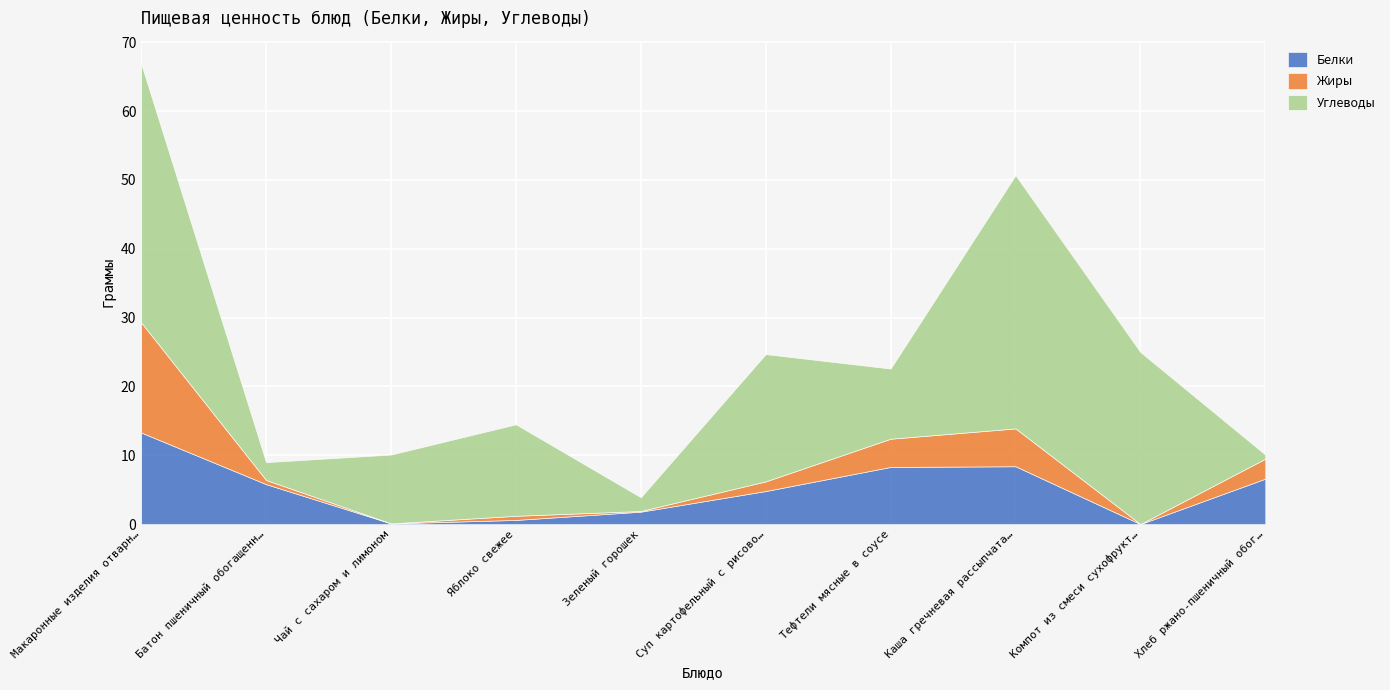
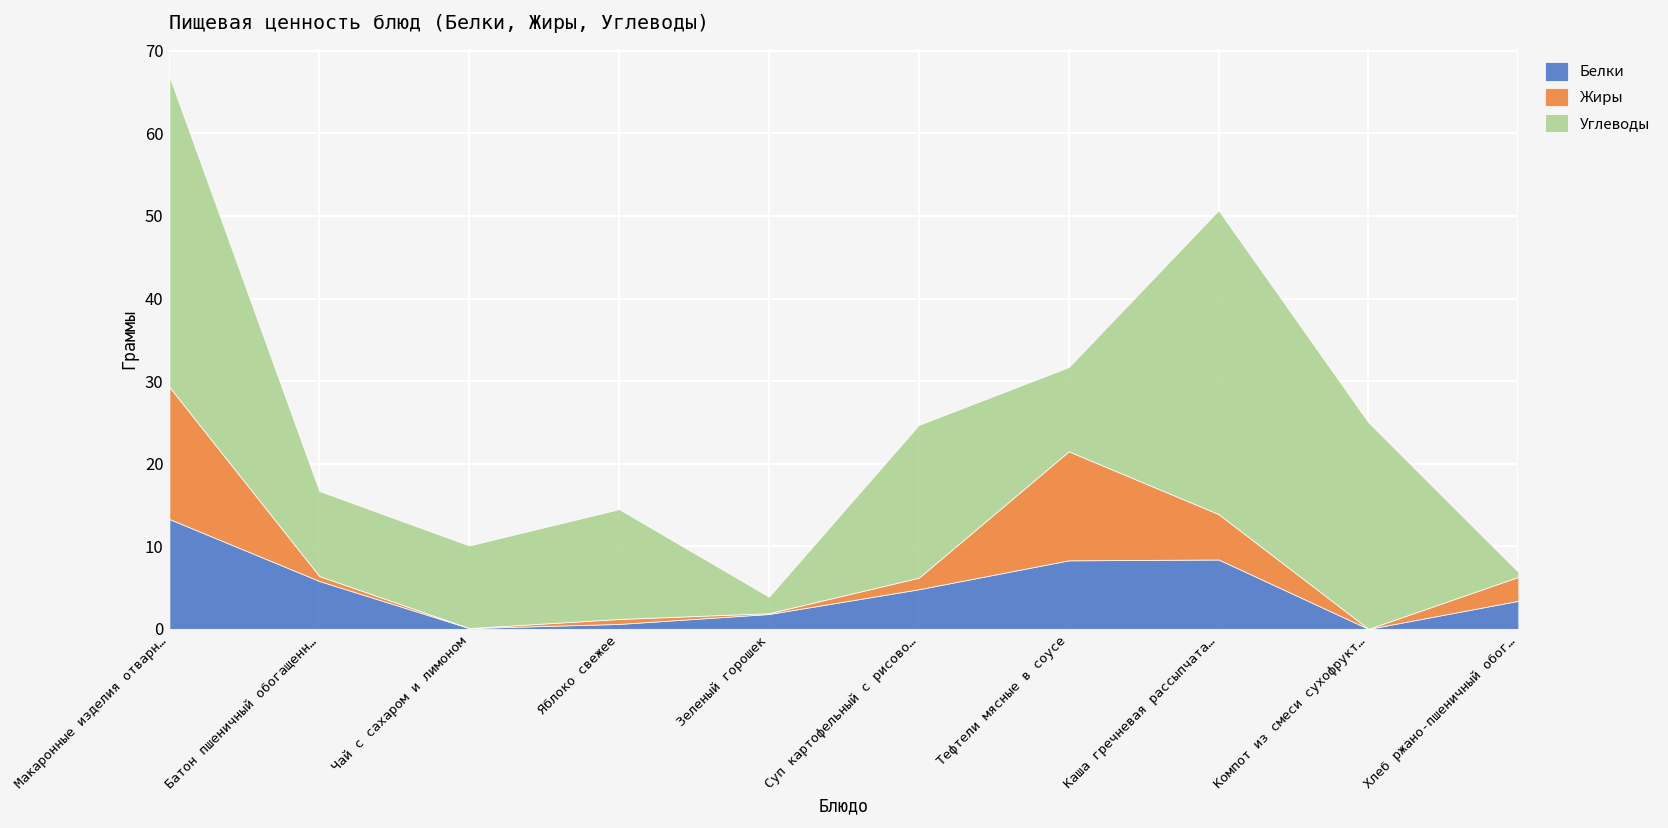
  {
    "Белки": {
      "Макаронные изделия отварн…": 13,
      "Батон пшеничный обогащенн…": 6,
      "Яблоко свежее": 1,
      "Суп картофельный с рисово…": 5,
      "Тефтели мясные в соусе": 8,
      "Каша гречневая рассыпчата…": 8,
-     "Хлеб ржано-пшеничный обог…": 7
+     "Хлеб ржано-пшеничный обог…": 3
    },
    "Жиры": {
      "Макаронные изделия отварн…": 16,
      "Батон пшеничный обогащенн…": 1,
      "Яблоко свежее": 1,
      "Суп картофельный с рисово…": 1,
-     "Тефтели мясные в соусе": 4,
+     "Тефтели мясные в соусе": 13,
      "Каша гречневая рассыпчата…": 6,
      "Хлеб ржано-пшеничный обог…": 3
    },
    "Углеводы": {
      "Макаронные изделия отварн…": 38,
-     "Батон пшеничный обогащенн…": 3,
+     "Батон пшеничный обогащенн…": 10,
      "Чай с сахаром и лимоном": 10,
      "Яблоко свежее": 13,
      "Зеленый горошек": 2,
      "Суп картофельный с рисово…": 19,
      "Тефтели мясные в соусе": 10,
      "Каша гречневая рассыпчата…": 37,
      "Компот из смеси сухофрукт…": 25,
      "Хлеб ржано-пшеничный обог…": 1
    }
  }
